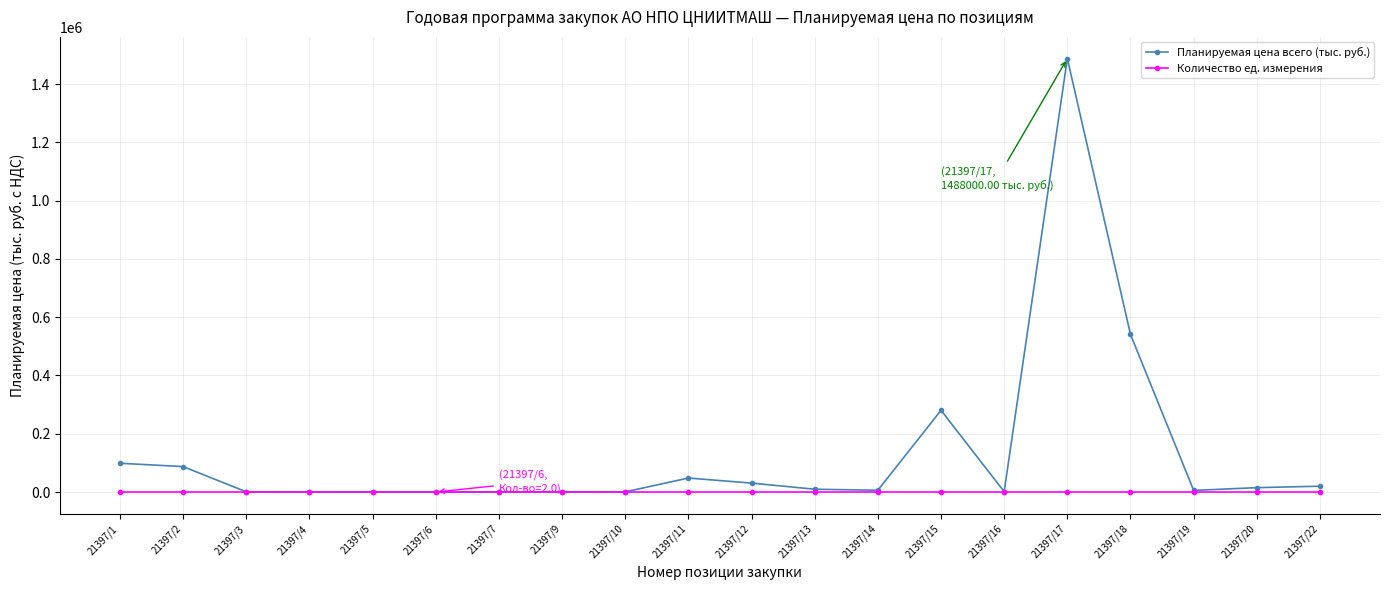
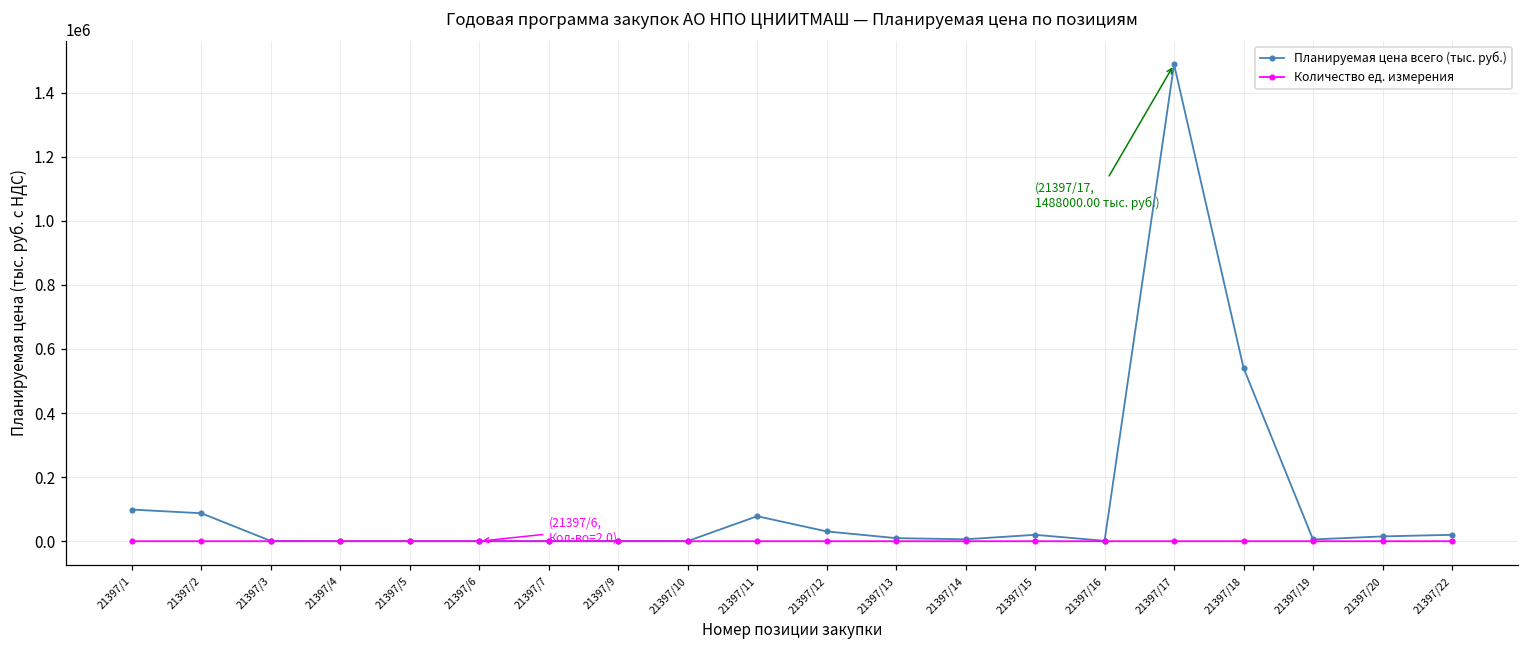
  {
    "Планируемая цена всего (тыс. руб.)": {
      "21397/1": 100000,
      "21397/2": 90000,
-     "21397/11": 50000,
+     "21397/11": 80000,
      "21397/12": 30000,
      "21397/13": 10000,
-     "21397/15": 280000,
+     "21397/15": 20000,
      "21397/18": 540000,
      "21397/20": 20000,
      "21397/22": 20000
    },
    "Количество ед. измерения": {
      "21397/1": 0,
      "21397/2": 0,
      "21397/11": 0,
      "21397/12": 0,
      "21397/13": 0,
      "21397/15": 0,
      "21397/17": 0,
      "21397/18": 0,
      "21397/20": 0,
      "21397/22": 0
    }
  }
